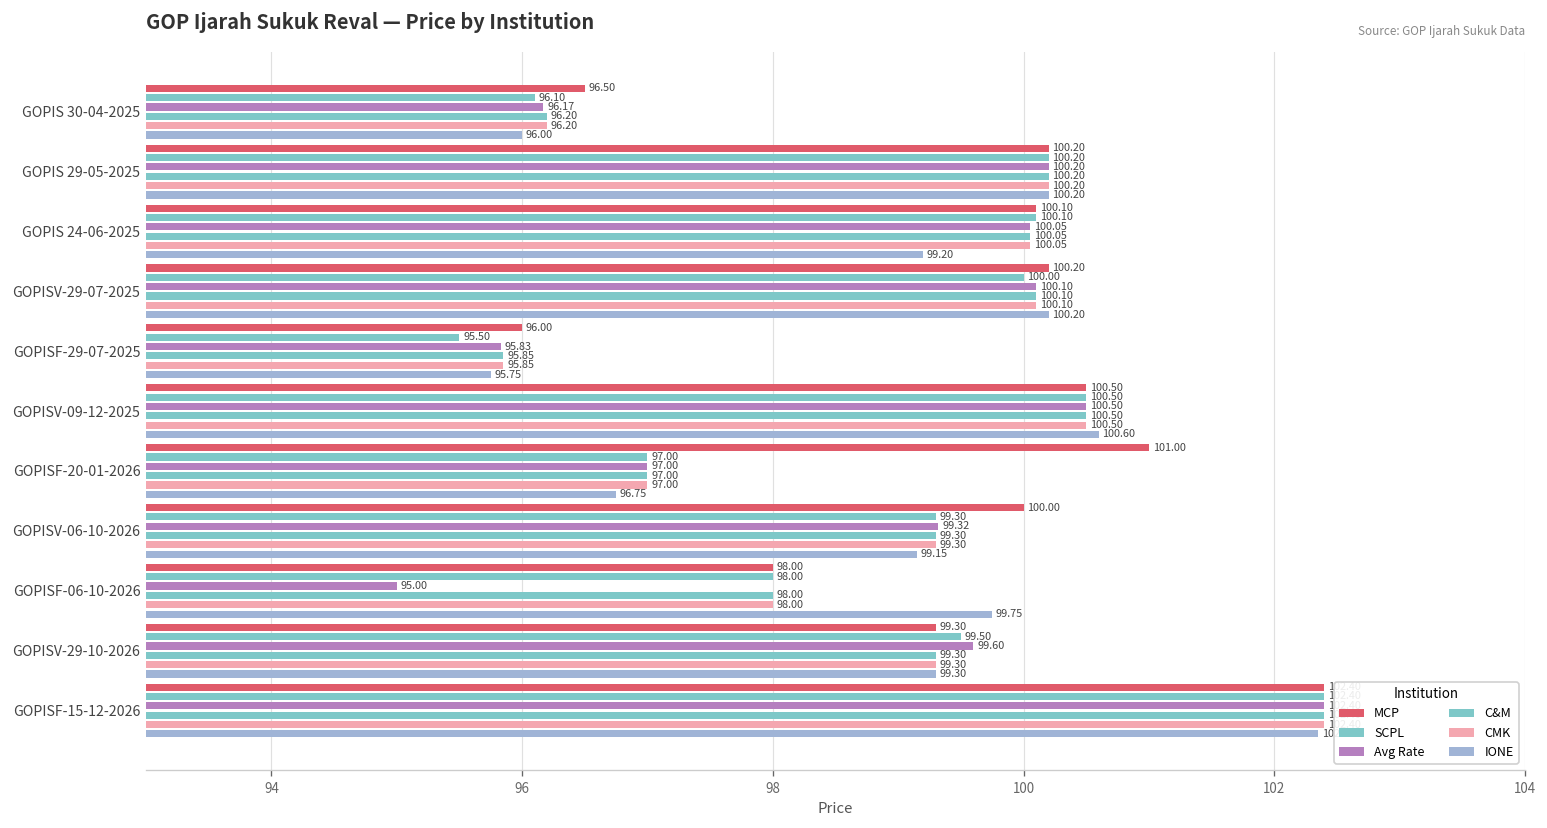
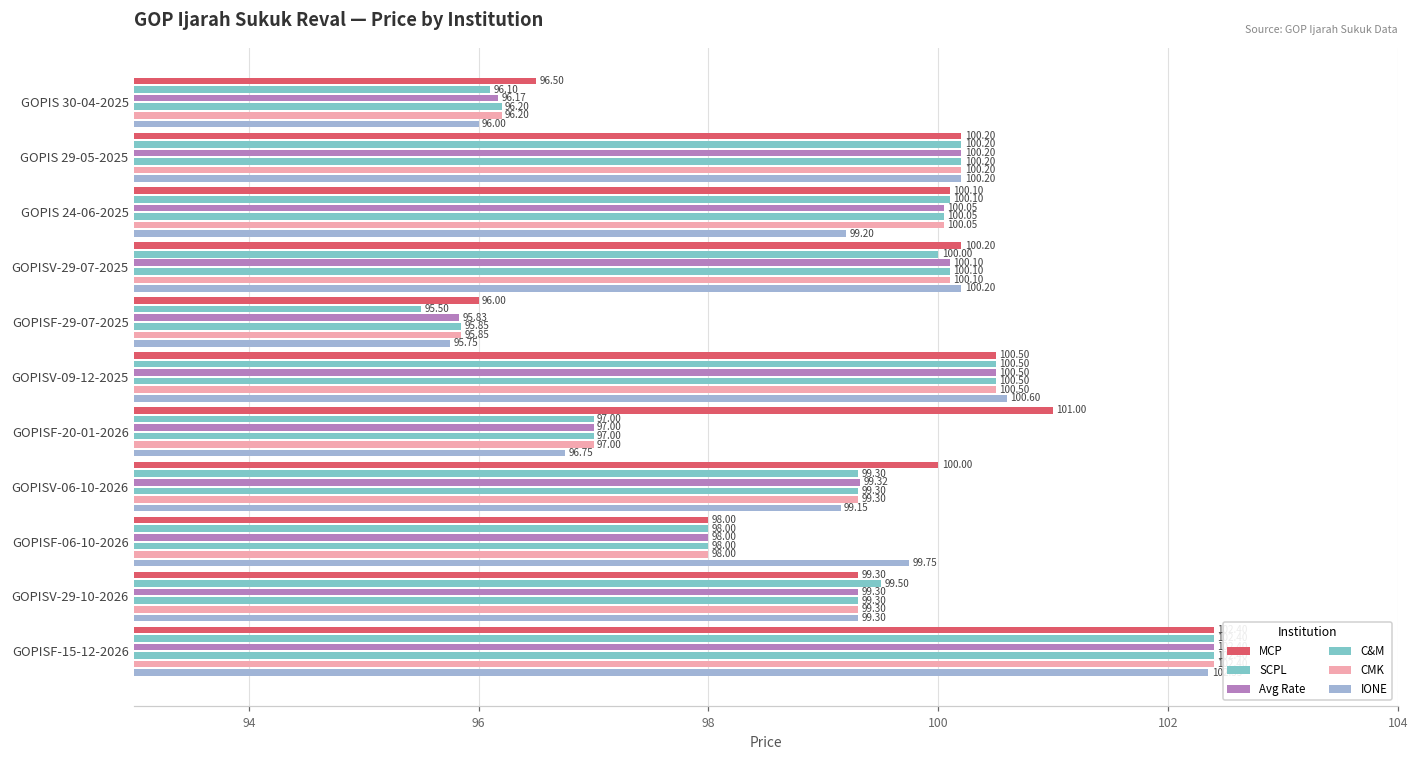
  {
    "MCP": {
      "GOPIS 30-04-2025": 96.50,
      "GOPIS 29-05-2025": 100.20,
      "GOPIS 24-06-2025": 100.10,
      "GOPISV-29-07-2025": 100.20,
      "GOPISF-29-07-2025": 96.00,
      "GOPISV-09-12-2025": 100.50,
      "GOPISF-20-01-2026": 101.00,
      "GOPISV-06-10-2026": 100.00,
      "GOPISF-06-10-2026": 98.00,
      "GOPISV-29-10-2026": 99.30
    },
    "Avg Rate": {
      "GOPIS 30-04-2025": 96.17,
      "GOPIS 29-05-2025": 100.20,
      "GOPIS 24-06-2025": 100.05,
      "GOPISV-29-07-2025": 100.10,
      "GOPISF-29-07-2025": 95.83,
      "GOPISV-09-12-2025": 100.50,
      "GOPISF-20-01-2026": 97.00,
      "GOPISV-06-10-2026": 99.32,
-     "GOPISF-06-10-2026": 95.00,
-     "GOPISV-29-10-2026": 99.60
+     "GOPISF-06-10-2026": 98.00,
+     "GOPISV-29-10-2026": 99.30
    },
    "CMK": {
      "GOPIS 30-04-2025": 96.20,
      "GOPIS 29-05-2025": 100.20,
      "GOPIS 24-06-2025": 100.05,
      "GOPISV-29-07-2025": 100.10,
      "GOPISF-29-07-2025": 95.85,
      "GOPISV-09-12-2025": 100.50,
      "GOPISF-20-01-2026": 97.00,
      "GOPISV-06-10-2026": 99.30,
      "GOPISF-06-10-2026": 98.00,
      "GOPISV-29-10-2026": 99.30
    }
  }
